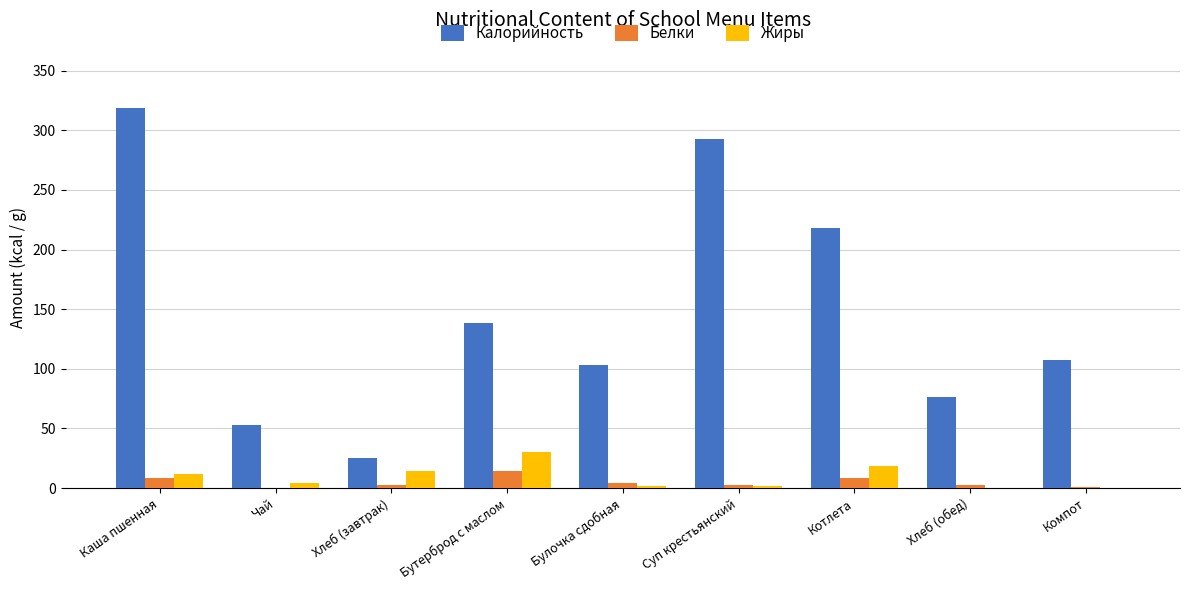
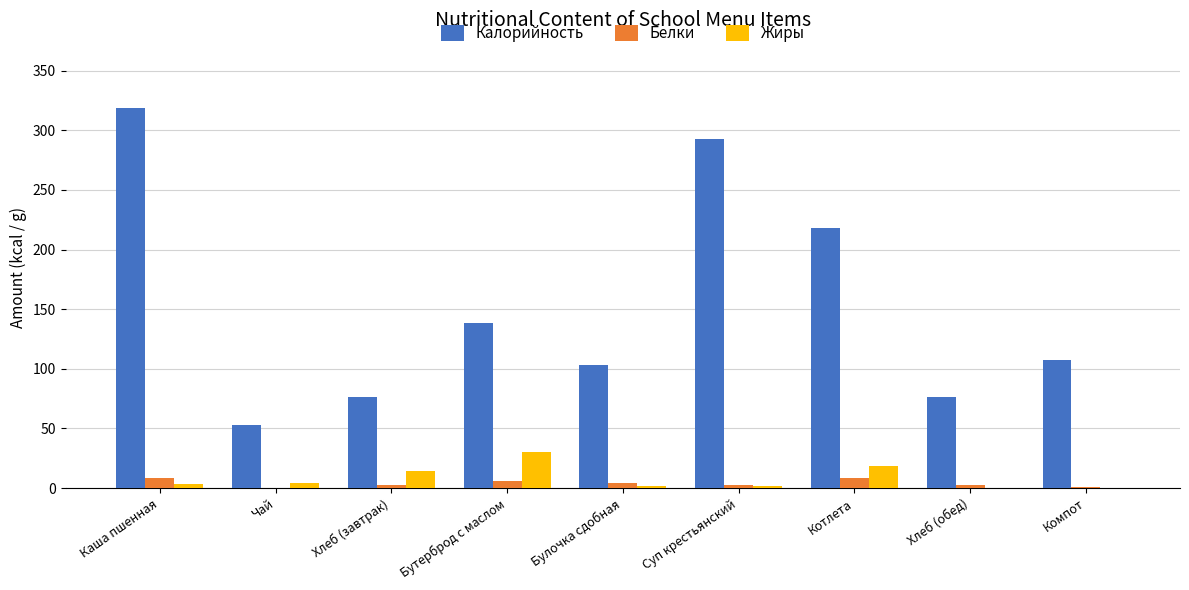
  {
    "Калорийность": {
      "Каша пшенная": 319,
      "Чай": 53,
-     "Хлеб (завтрак)": 25,
+     "Хлеб (завтрак)": 77,
      "Бутерброд с маслом": 139,
      "Булочка сдобная": 103,
      "Суп крестьянский": 293,
      "Котлета": 218,
      "Хлеб (обед)": 77,
      "Компот": 107
    },
    "Белки": {
      "Каша пшенная": 9,
      "Хлеб (завтрак)": 3,
-     "Бутерброд с маслом": 14,
+     "Бутерброд с маслом": 6,
      "Булочка сдобная": 4,
      "Суп крестьянский": 2,
      "Котлета": 9,
      "Хлеб (обед)": 3
    },
    "Жиры": {
-     "Каша пшенная": 12,
+     "Каша пшенная": 4,
      "Чай": 4,
      "Хлеб (завтрак)": 14,
      "Бутерброд с маслом": 30,
      "Котлета": 19,
      "Компот": 0
    }
  }
